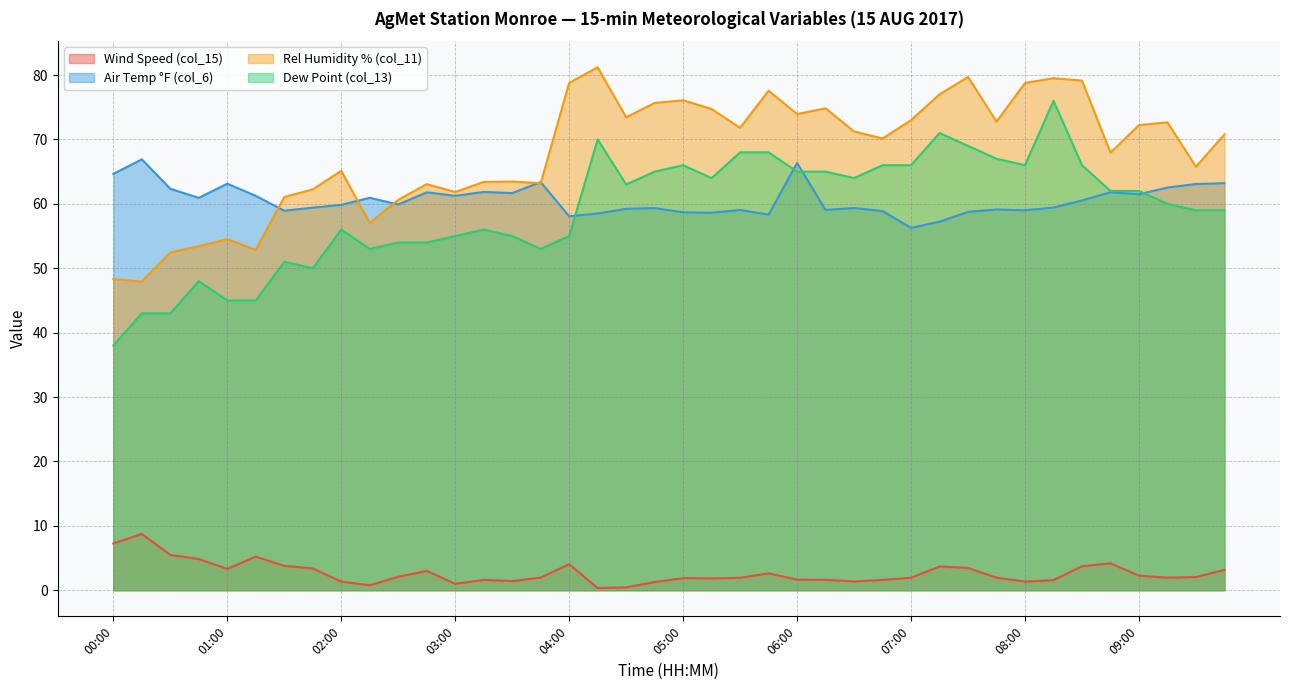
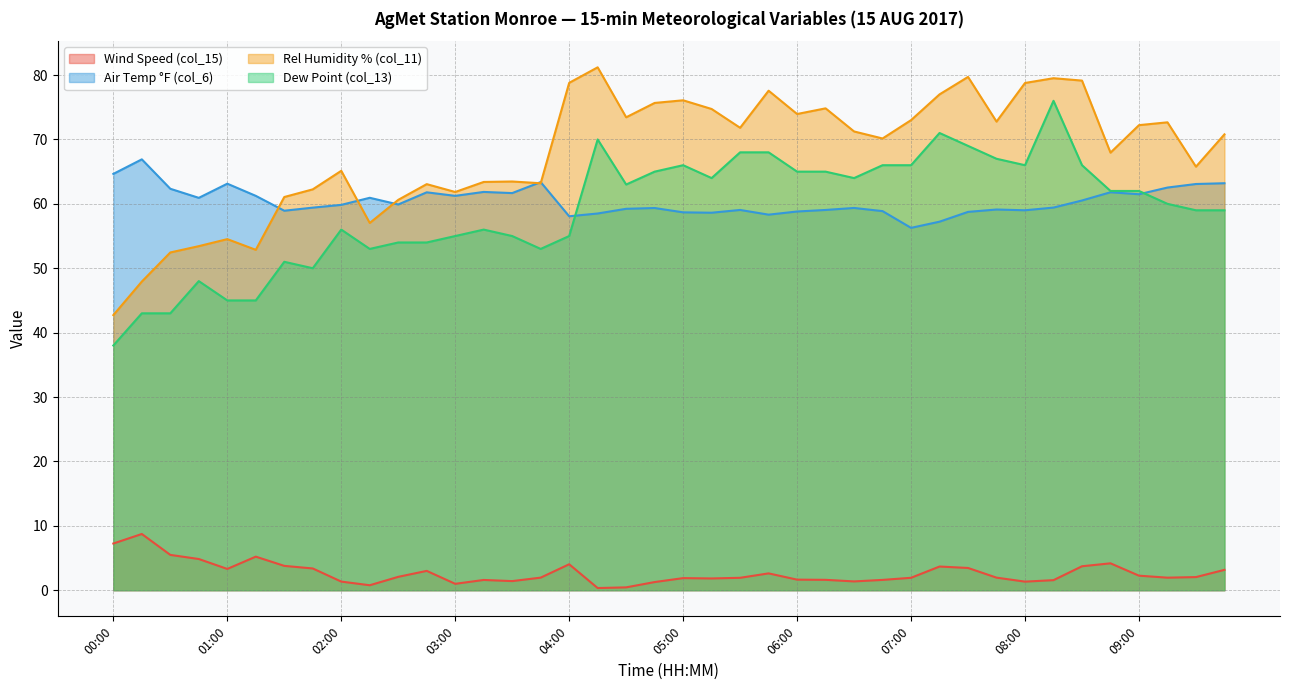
  {
    "Wind Speed (col_15)": {
      "00:00": 7,
      "01:00": 3,
      "02:00": 1,
      "03:00": 1,
      "04:00": 4,
      "05:00": 2,
      "06:00": 2,
      "07:00": 2,
      "08:00": 1,
      "09:00": 2
    },
    "Air Temp °F (col_6)": {
      "00:00": 65,
      "01:00": 63,
      "02:00": 60,
      "03:00": 61,
      "04:00": 58,
      "05:00": 59,
-     "06:00": 66,
+     "06:00": 59,
      "07:00": 56,
      "08:00": 59,
      "09:00": 61
    },
    "Rel Humidity % (col_11)": {
-     "00:00": 48,
+     "00:00": 43,
      "01:00": 55,
      "02:00": 65,
      "03:00": 62,
      "04:00": 79,
      "05:00": 76,
      "06:00": 74,
      "07:00": 73,
      "08:00": 79,
      "09:00": 72
    },
    "Dew Point (col_13)": {
      "00:00": 38,
      "01:00": 45,
      "02:00": 56,
      "03:00": 55,
      "04:00": 55,
      "05:00": 66,
      "06:00": 65,
      "07:00": 66,
      "08:00": 66,
      "09:00": 62
    }
  }
